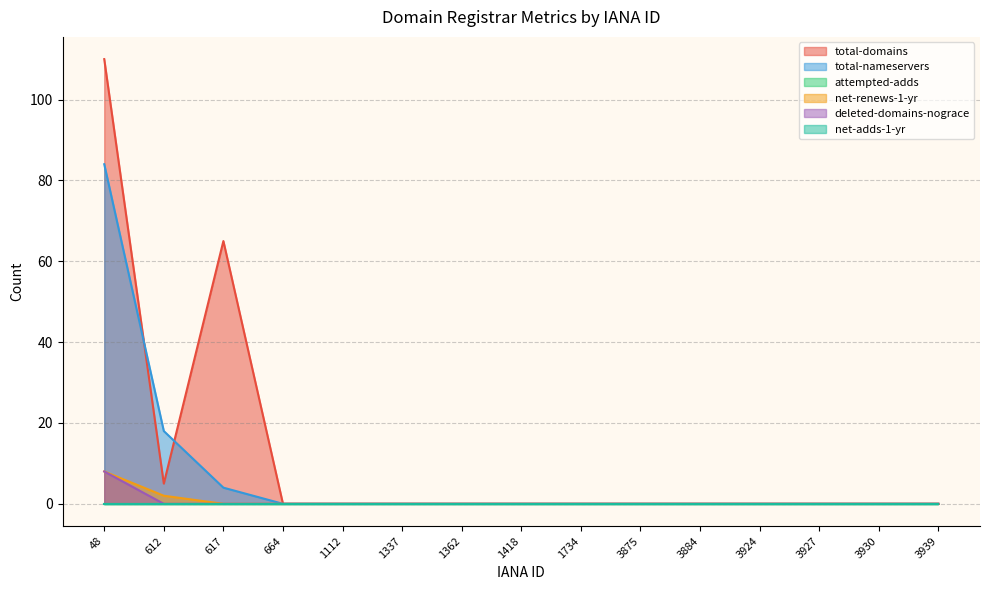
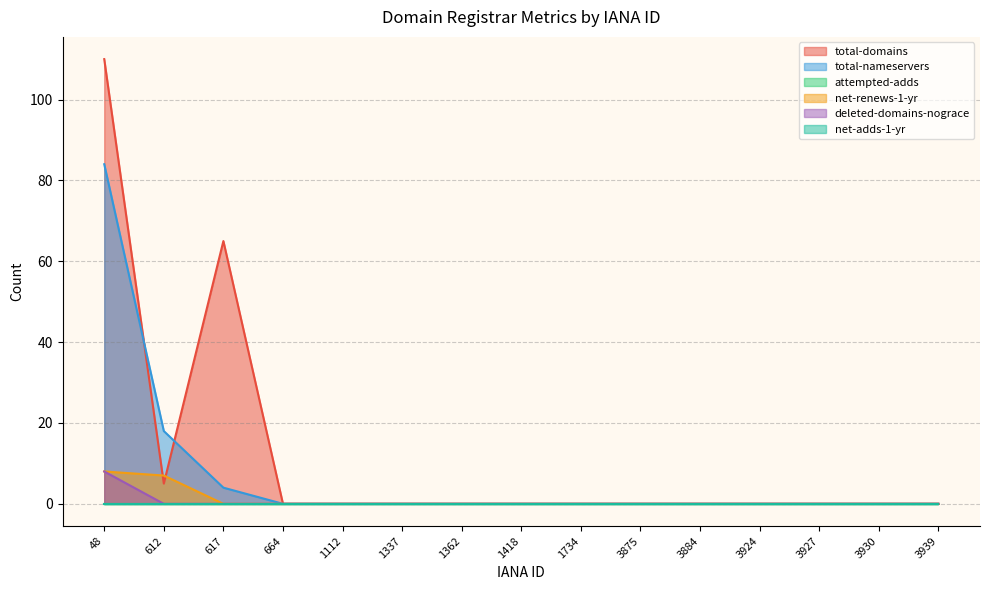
  {
    "total-domains": {
      "48": 110,
      "612": 5,
      "617": 65
    },
    "net-renews-1-yr": {
-     "612": 2
+     "612": 7
    }
  }
